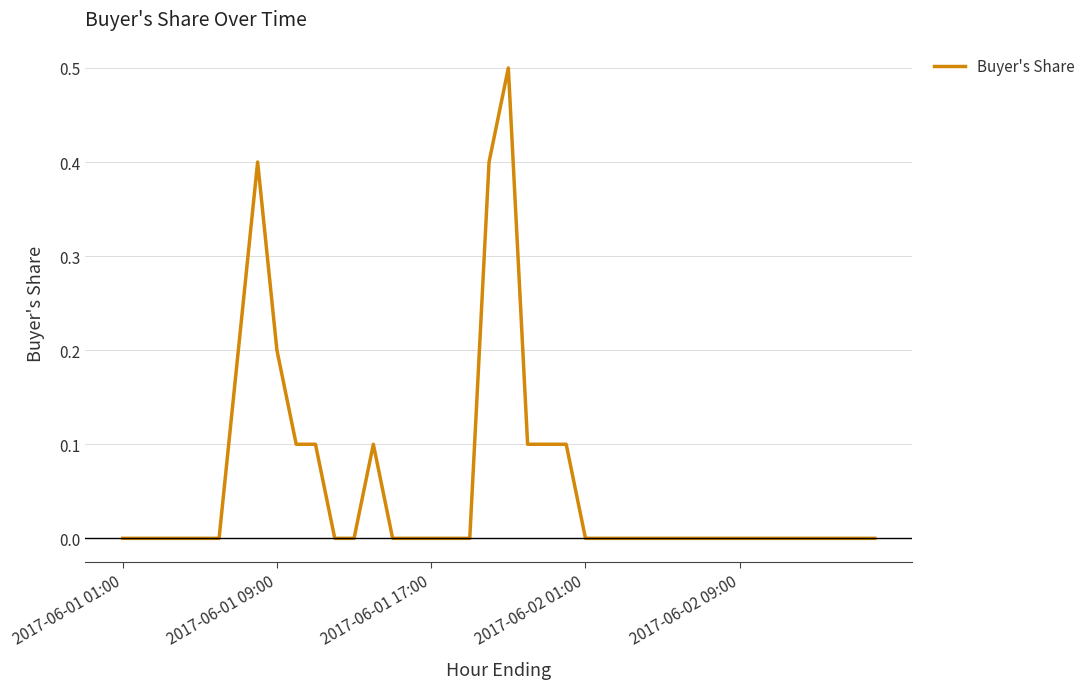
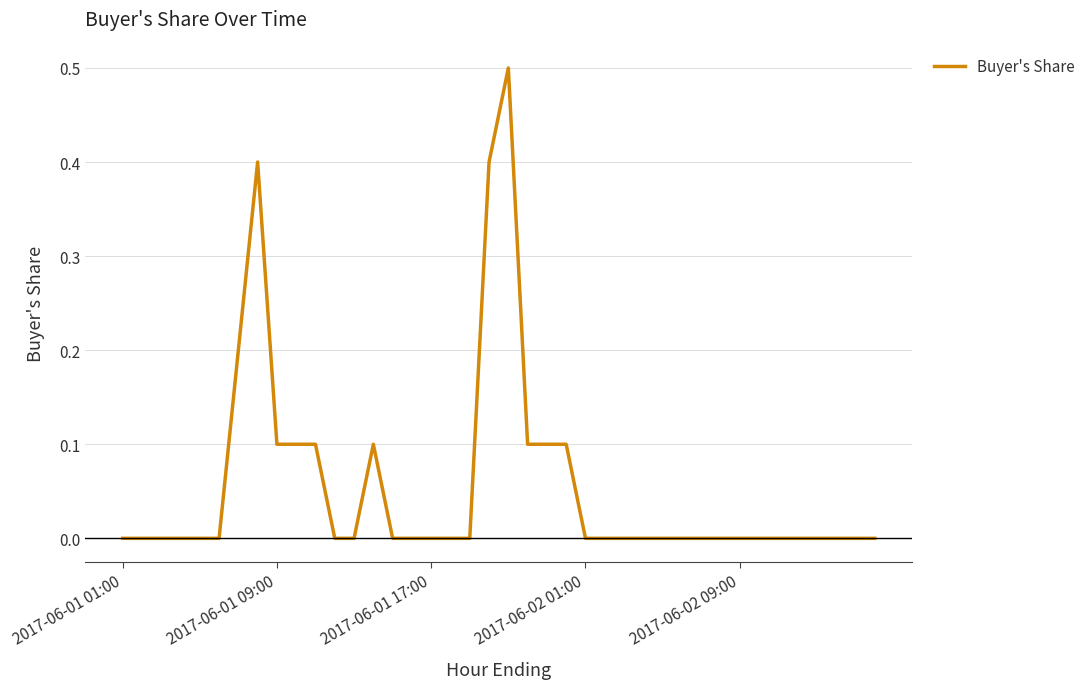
  {
    "2017-06-01 01:00": 0.0,
-   "2017-06-01 09:00": 0.2,
+   "2017-06-01 09:00": 0.1,
    "2017-06-01 17:00": 0.0,
    "2017-06-02 01:00": 0.0,
    "2017-06-02 09:00": 0.0
  }
